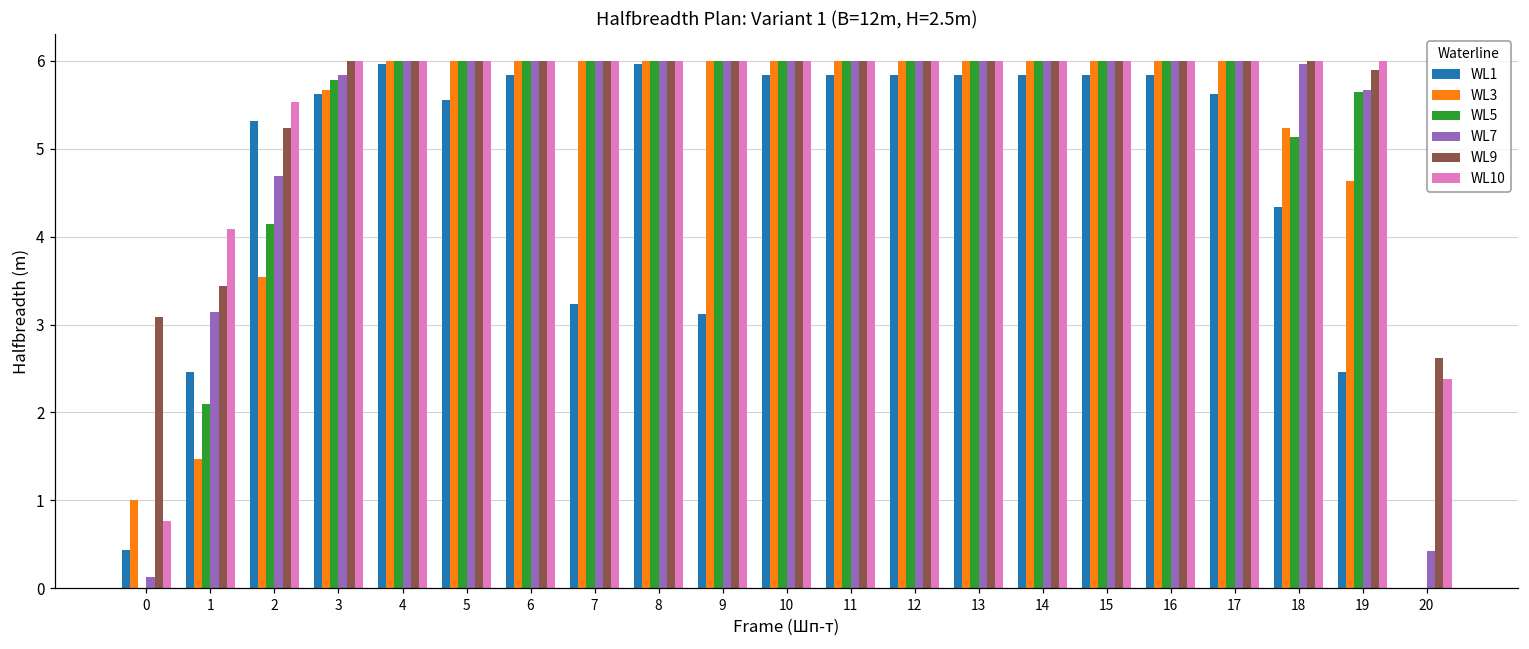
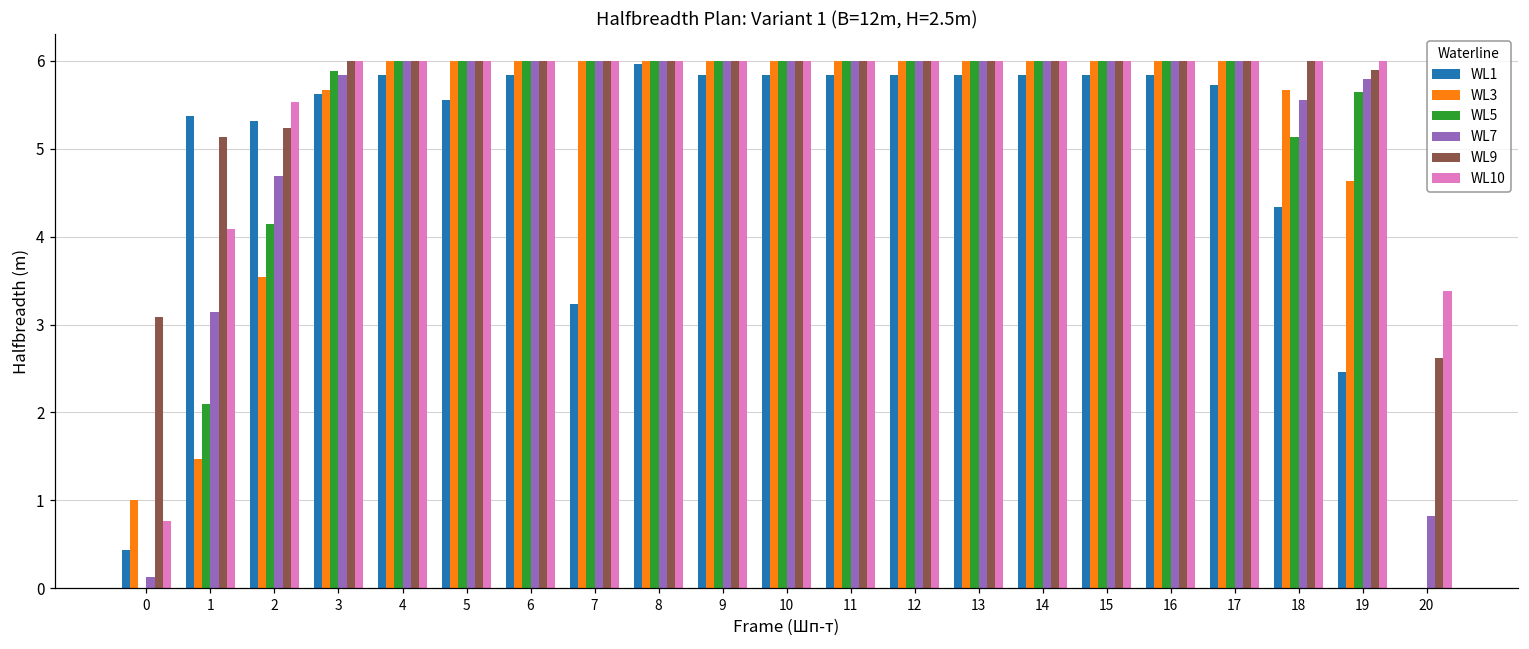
  {
    "WL1": {
      "0": 0.4,
-     "1": 2.5,
+     "1": 5.4,
      "2": 5.3,
      "3": 5.6,
-     "4": 6.0,
+     "4": 5.8,
      "5": 5.6,
      "6": 5.8,
      "7": 3.2,
      "8": 6.0,
-     "9": 3.1,
+     "9": 5.8,
      "10": 5.8,
      "11": 5.8,
      "12": 5.8,
      "13": 5.8,
      "14": 5.8,
      "15": 5.8,
      "16": 5.8,
-     "17": 5.6,
+     "17": 5.7,
      "18": 4.3,
      "19": 2.5,
      "20": 0.0
    },
    "WL3": {
      "0": 1.0,
      "1": 1.5,
      "2": 3.5,
      "3": 5.7,
      "4": 6.0,
      "5": 6.0,
      "6": 6.0,
      "7": 6.0,
      "8": 6.0,
      "9": 6.0,
      "10": 6.0,
      "11": 6.0,
      "12": 6.0,
      "13": 6.0,
      "14": 6.0,
      "15": 6.0,
      "16": 6.0,
      "17": 6.0,
-     "18": 5.2,
+     "18": 5.7,
      "19": 4.6,
      "20": 0.0
    },
    "WL5": {
      "0": 0.0,
      "1": 2.1,
      "2": 4.1,
-     "3": 5.8,
+     "3": 5.9,
      "4": 6.0,
      "5": 6.0,
      "6": 6.0,
      "7": 6.0,
      "8": 6.0,
      "9": 6.0,
      "10": 6.0,
      "11": 6.0,
      "12": 6.0,
      "13": 6.0,
      "14": 6.0,
      "15": 6.0,
      "16": 6.0,
      "17": 6.0,
      "18": 5.1,
      "19": 5.6,
      "20": 0.0
    },
    "WL7": {
      "0": 0.1,
      "1": 3.1,
      "2": 4.7,
      "3": 5.8,
      "4": 6.0,
      "5": 6.0,
      "6": 6.0,
      "7": 6.0,
      "8": 6.0,
      "9": 6.0,
      "10": 6.0,
      "11": 6.0,
      "12": 6.0,
      "13": 6.0,
      "14": 6.0,
      "15": 6.0,
      "16": 6.0,
      "17": 6.0,
-     "18": 6.0,
-     "19": 5.7,
-     "20": 0.4
+     "18": 5.6,
+     "19": 5.8,
+     "20": 0.8
    },
    "WL9": {
      "0": 3.1,
-     "1": 3.4,
+     "1": 5.1,
      "2": 5.2,
      "3": 6.0,
      "4": 6.0,
      "5": 6.0,
      "6": 6.0,
      "7": 6.0,
      "8": 6.0,
      "9": 6.0,
      "10": 6.0,
      "11": 6.0,
      "12": 6.0,
      "13": 6.0,
      "14": 6.0,
      "15": 6.0,
      "16": 6.0,
      "17": 6.0,
      "18": 6.0,
      "19": 5.9,
      "20": 2.6
    },
    "WL10": {
      "0": 0.8,
      "1": 4.1,
      "2": 5.5,
      "3": 6.0,
      "4": 6.0,
      "5": 6.0,
      "6": 6.0,
      "7": 6.0,
      "8": 6.0,
      "9": 6.0,
      "10": 6.0,
      "11": 6.0,
      "12": 6.0,
      "13": 6.0,
      "14": 6.0,
      "15": 6.0,
      "16": 6.0,
      "17": 6.0,
      "18": 6.0,
      "19": 6.0,
-     "20": 2.4
+     "20": 3.4
    }
  }
